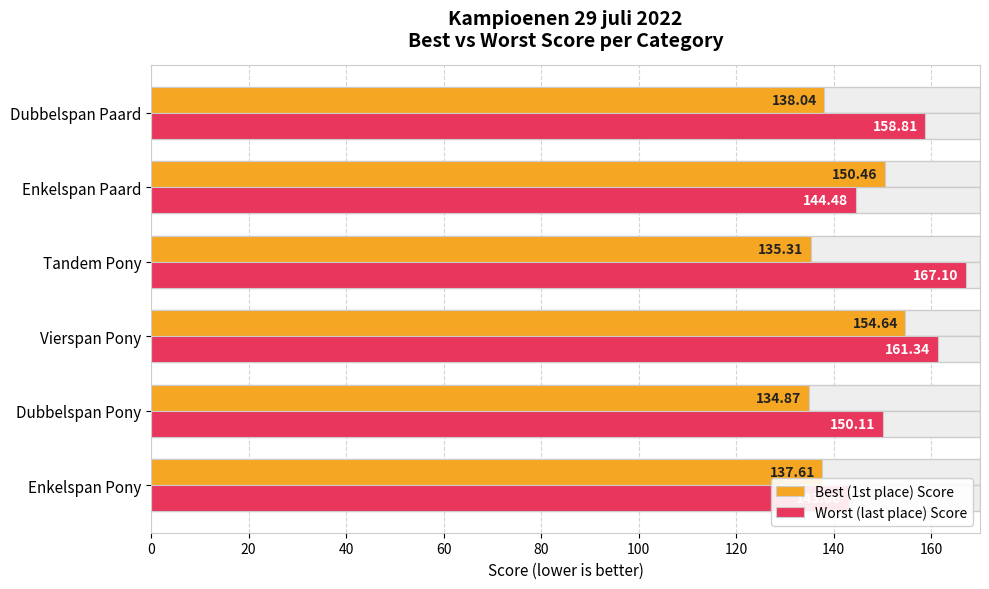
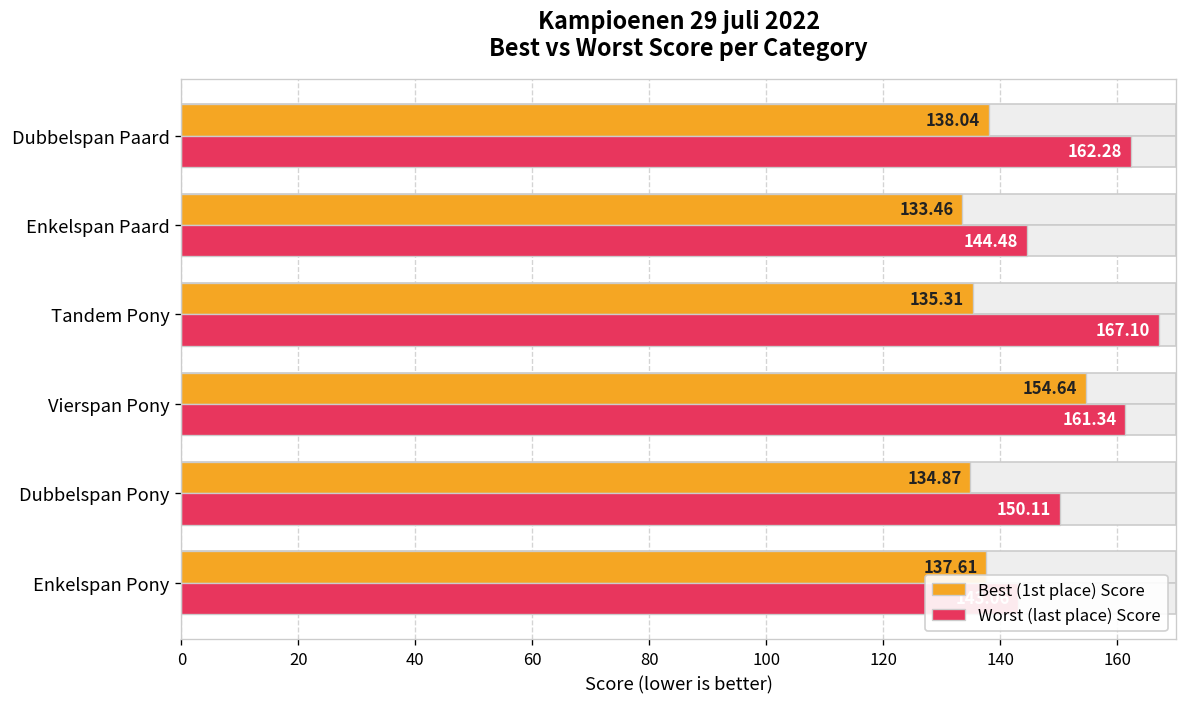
  {
    "Best (1st place) Score": {
-     "Enkelspan Paard": 150.46
+     "Enkelspan Paard": 133.46
    },
    "Worst (last place) Score": {
-     "Dubbelspan Paard": 158.81
+     "Dubbelspan Paard": 162.28
    }
  }
